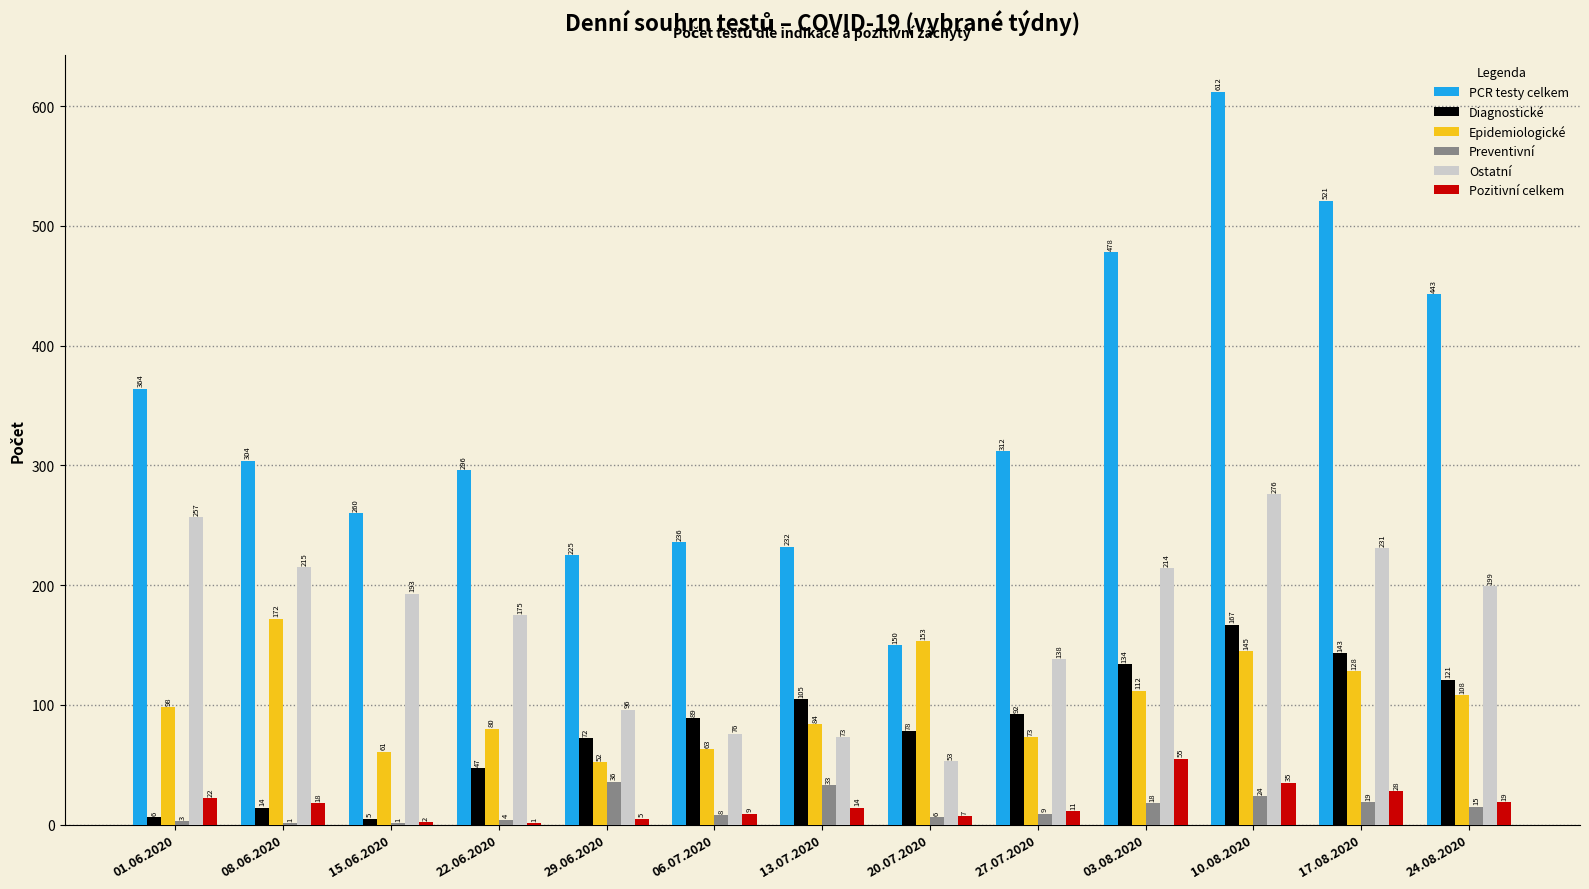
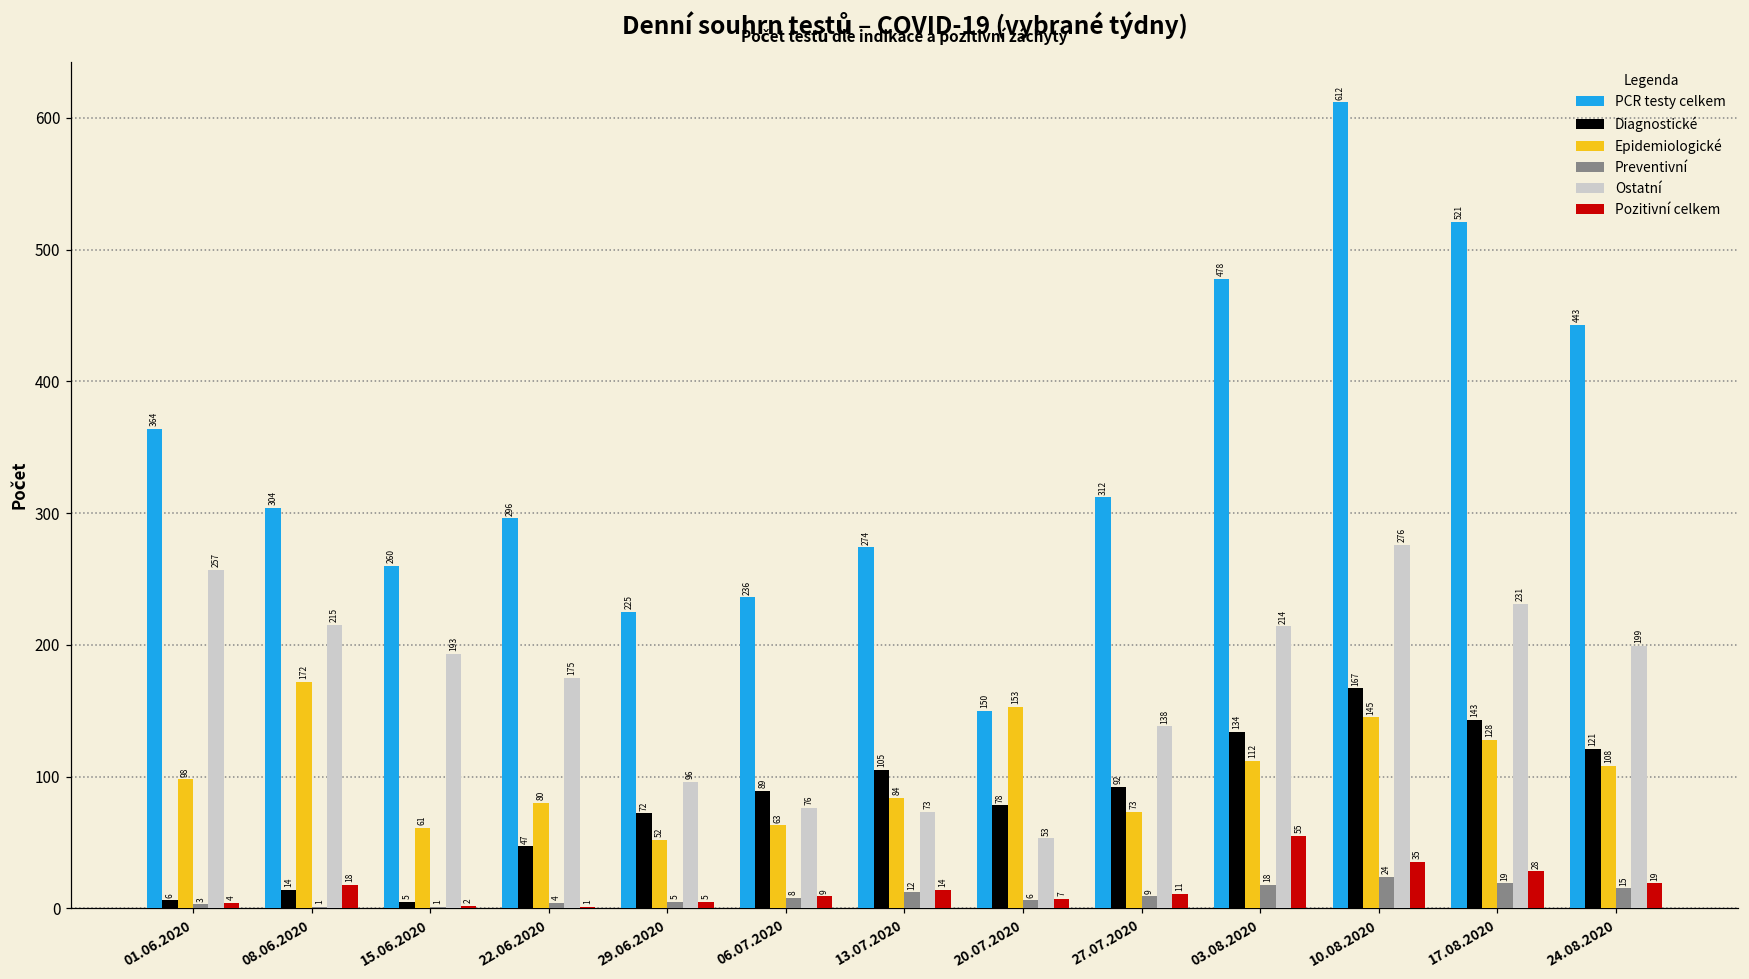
  {
    "PCR testy celkem": {
      "01.06.2020": 364,
      "08.06.2020": 304,
      "15.06.2020": 260,
      "22.06.2020": 296,
      "29.06.2020": 225,
      "06.07.2020": 236,
-     "13.07.2020": 232,
+     "13.07.2020": 274,
      "20.07.2020": 150,
      "27.07.2020": 312,
      "03.08.2020": 478,
      "10.08.2020": 612,
      "17.08.2020": 521,
      "24.08.2020": 443
    },
    "Diagnostické": {
      "01.06.2020": 6,
      "08.06.2020": 14,
      "15.06.2020": 5,
      "22.06.2020": 47,
      "29.06.2020": 72,
      "06.07.2020": 89,
      "13.07.2020": 105,
      "20.07.2020": 78,
      "27.07.2020": 92,
      "03.08.2020": 134,
      "10.08.2020": 167,
      "17.08.2020": 143,
      "24.08.2020": 121
    },
    "Epidemiologické": {
      "01.06.2020": 98,
      "08.06.2020": 172,
      "15.06.2020": 61,
      "22.06.2020": 80,
      "29.06.2020": 52,
      "06.07.2020": 63,
      "13.07.2020": 84,
      "20.07.2020": 153,
      "27.07.2020": 73,
      "03.08.2020": 112,
      "10.08.2020": 145,
      "17.08.2020": 128,
      "24.08.2020": 108
    },
    "Preventivní": {
      "01.06.2020": 3,
      "08.06.2020": 1,
      "15.06.2020": 1,
      "22.06.2020": 4,
-     "29.06.2020": 36,
+     "29.06.2020": 5,
      "06.07.2020": 8,
-     "13.07.2020": 33,
+     "13.07.2020": 12,
      "20.07.2020": 6,
      "27.07.2020": 9,
      "03.08.2020": 18,
      "10.08.2020": 24,
      "17.08.2020": 19,
      "24.08.2020": 15
    },
    "Ostatní": {
      "01.06.2020": 257,
      "08.06.2020": 215,
      "15.06.2020": 193,
      "22.06.2020": 175,
      "29.06.2020": 96,
      "06.07.2020": 76,
      "13.07.2020": 73,
      "20.07.2020": 53,
      "27.07.2020": 138,
      "03.08.2020": 214,
      "10.08.2020": 276,
      "17.08.2020": 231,
      "24.08.2020": 199
    },
    "Pozitivní celkem": {
-     "01.06.2020": 22,
+     "01.06.2020": 4,
      "08.06.2020": 18,
      "15.06.2020": 2,
      "22.06.2020": 1,
      "29.06.2020": 5,
      "06.07.2020": 9,
      "13.07.2020": 14,
      "20.07.2020": 7,
      "27.07.2020": 11,
      "03.08.2020": 55,
      "10.08.2020": 35,
      "17.08.2020": 28,
      "24.08.2020": 19
    }
  }
